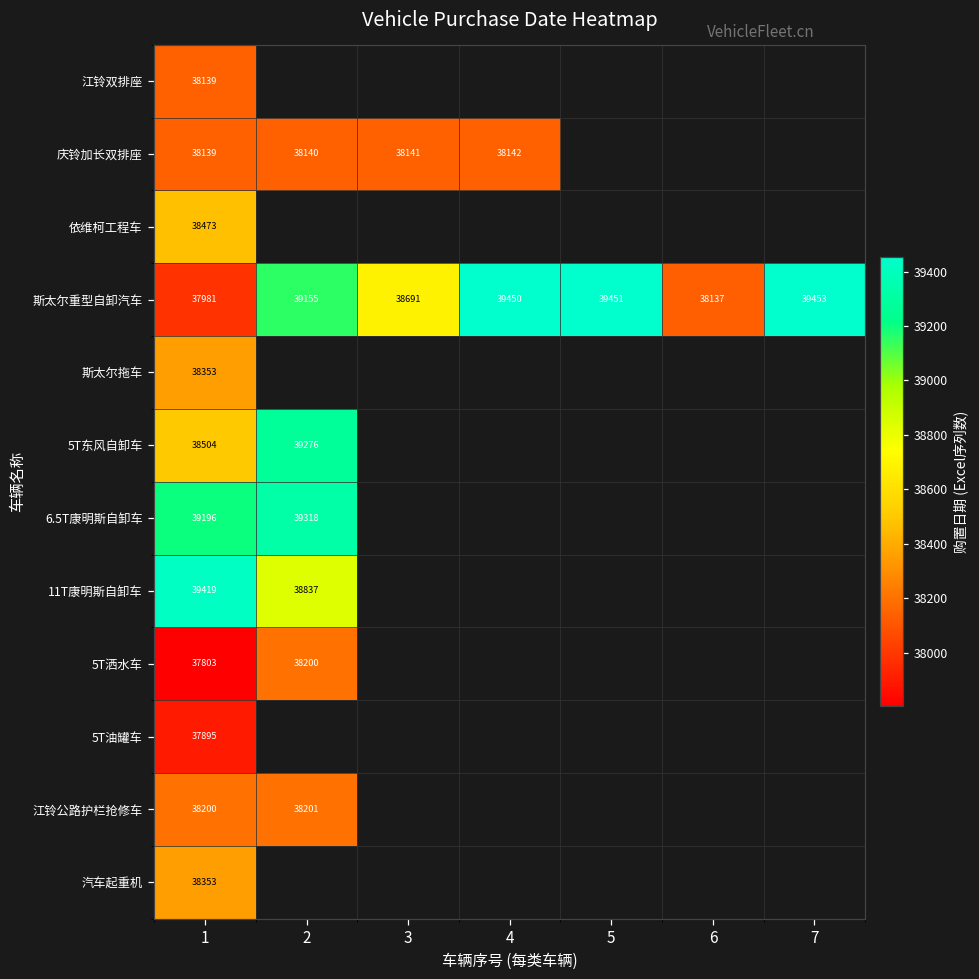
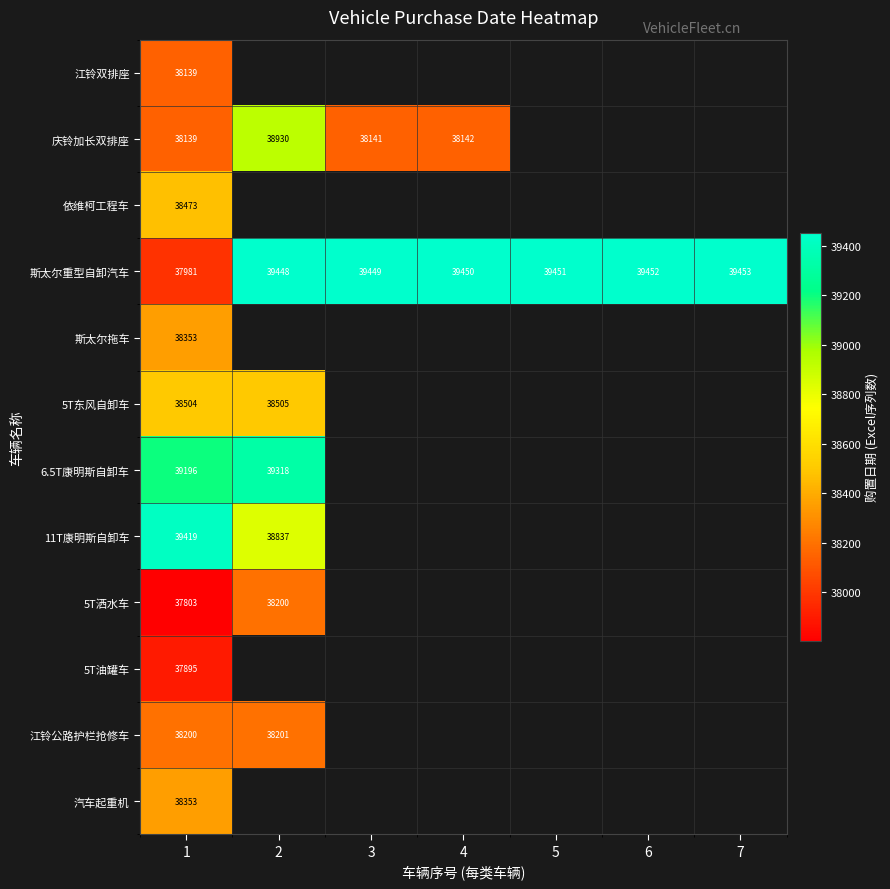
  {
    "江铃双排座": {
      "1": 38139
    },
    "庆铃加长双排座": {
      "1": 38139,
-     "2": 38140,
+     "2": 38930,
      "3": 38141,
      "4": 38142
    },
    "依维柯工程车": {
      "1": 38473
    },
    "斯太尔重型自卸汽车": {
      "1": 37981,
-     "2": 39155,
-     "3": 38691,
+     "2": 39448,
+     "3": 39449,
      "4": 39450,
      "5": 39451,
-     "6": 38137,
+     "6": 39452,
      "7": 39453
    },
    "斯太尔拖车": {
      "1": 38353
    },
    "5T东风自卸车": {
      "1": 38504,
-     "2": 39276
+     "2": 38505
    },
    "6.5T康明斯自卸车": {
      "1": 39196,
      "2": 39318
    },
    "11T康明斯自卸车": {
      "1": 39419,
      "2": 38837
    },
    "5T洒水车": {
      "1": 37803,
      "2": 38200
    },
    "5T油罐车": {
      "1": 37895
    },
    "江铃公路护栏抢修车": {
      "1": 38200,
      "2": 38201
    },
    "汽车起重机": {
      "1": 38353
    }
  }
